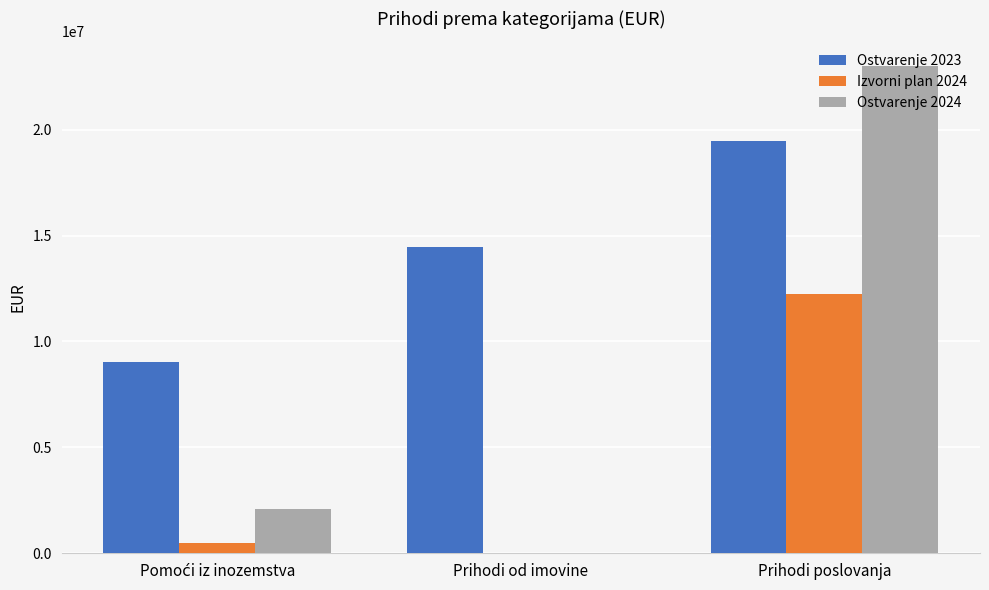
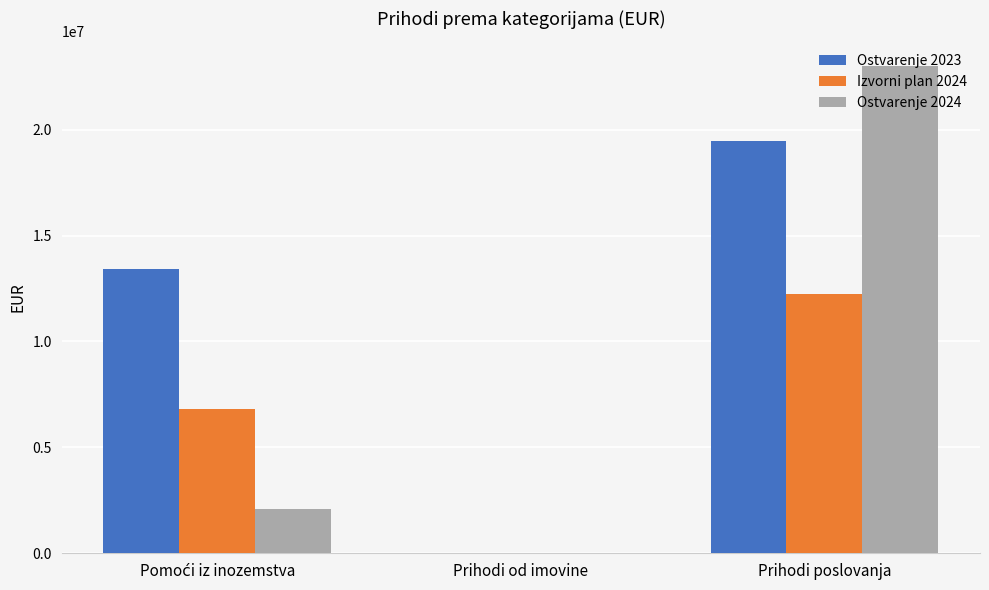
  {
    "Ostvarenje 2023": {
-     "Pomoći iz inozemstva": 9000000,
-     "Prihodi od imovine": 14500000,
+     "Pomoći iz inozemstva": 13400000,
+     "Prihodi od imovine": 0,
      "Prihodi poslovanja": 19500000
    },
    "Izvorni plan 2024": {
-     "Pomoći iz inozemstva": 500000,
+     "Pomoći iz inozemstva": 6800000,
      "Prihodi poslovanja": 12200000
    },
    "Ostvarenje 2024": {
      "Pomoći iz inozemstva": 2100000,
      "Prihodi poslovanja": 23000000
    }
  }
